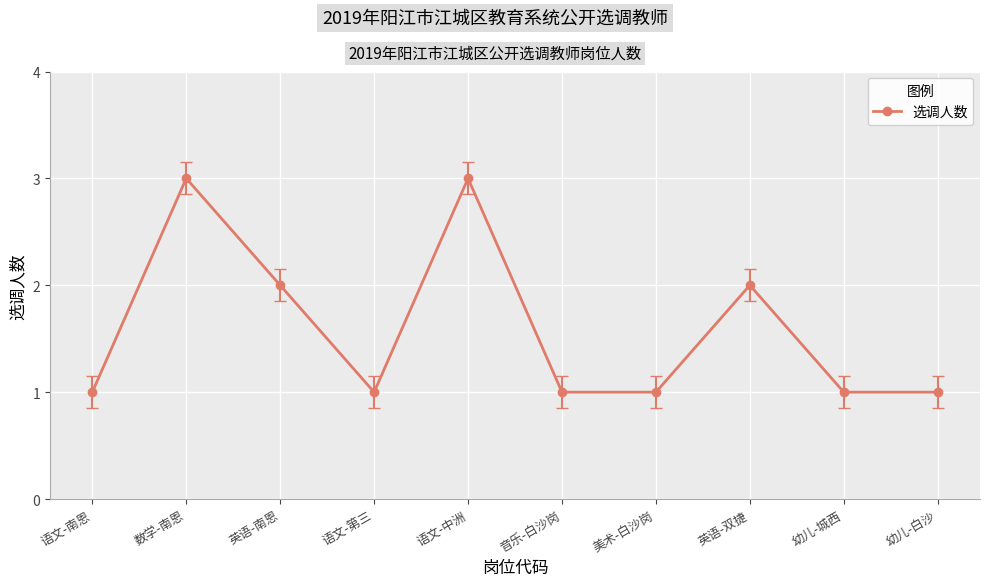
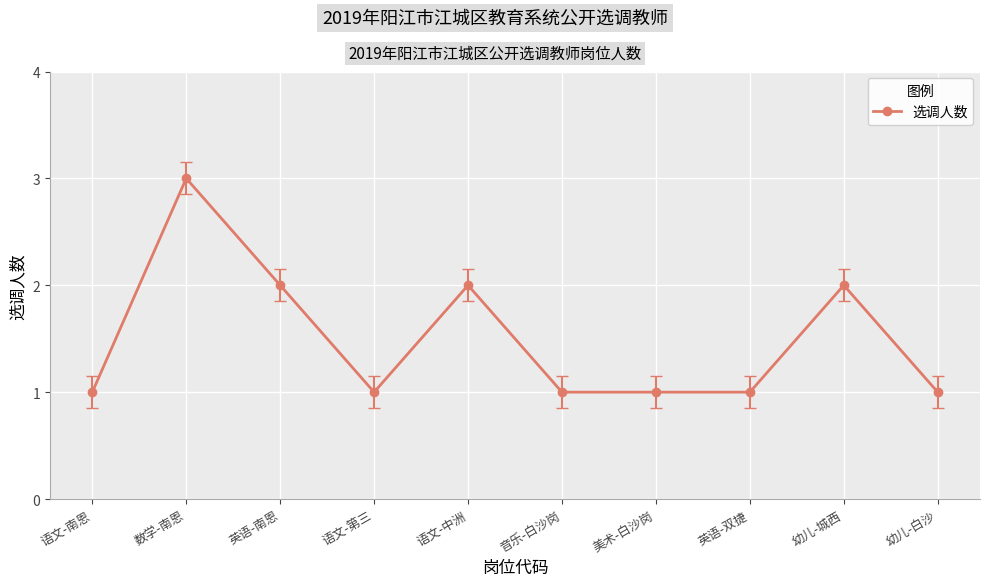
  {
    "选调人数": {
      "语文-南恩": 1,
      "数学-南恩": 3,
      "英语-南恩": 2,
      "语文-第三": 1,
-     "语文-中洲": 3,
+     "语文-中洲": 2,
      "音乐-白沙岗": 1,
      "美术-白沙岗": 1,
-     "英语-双捷": 2,
-     "幼儿-城西": 1,
+     "英语-双捷": 1,
+     "幼儿-城西": 2,
      "幼儿-白沙": 1
    }
  }
